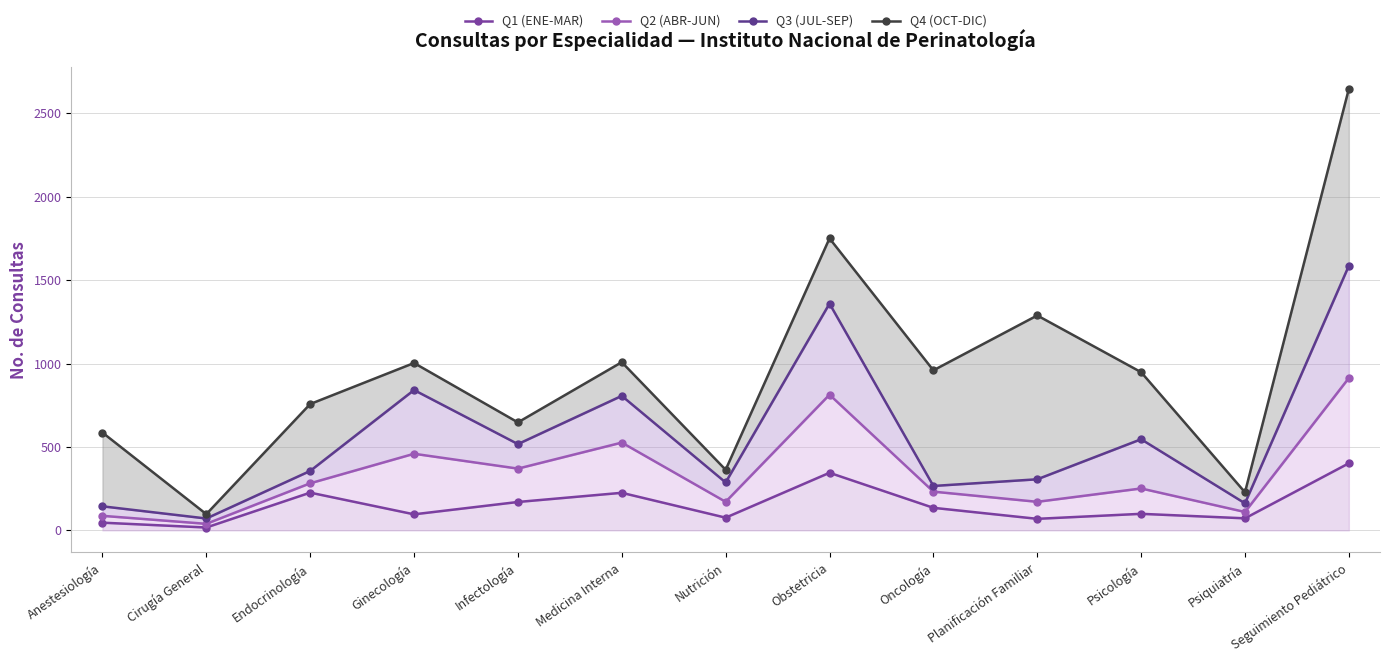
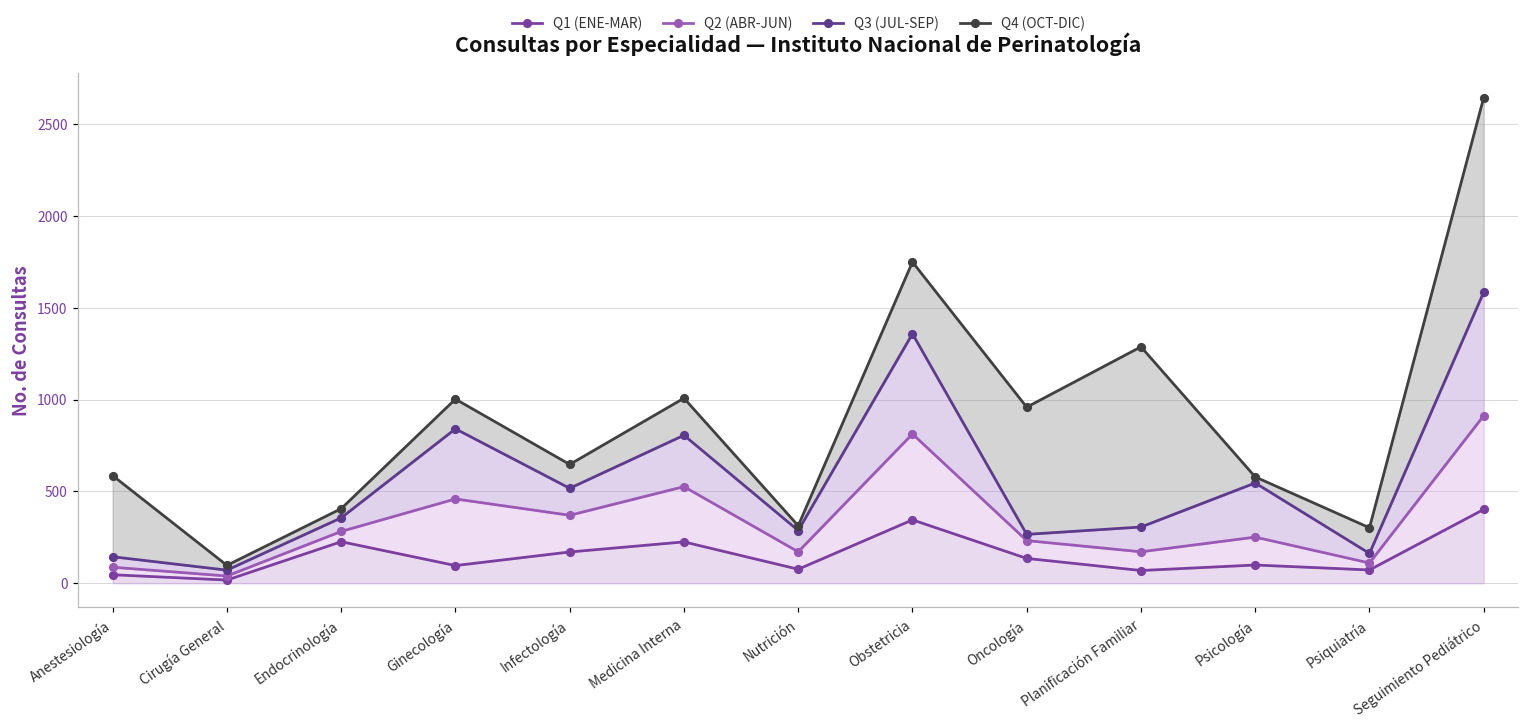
  {
    "Q4 (OCT-DIC)": {
      "Anestesiología": 440,
      "Cirugía General": 30,
-     "Endocrinología": 400,
+     "Endocrinología": 50,
      "Ginecología": 160,
      "Infectología": 130,
      "Medicina Interna": 200,
-     "Nutrición": 80,
+     "Nutrición": 30,
      "Obstetricia": 390,
      "Oncología": 690,
      "Planificación Familiar": 980,
-     "Psicología": 400,
-     "Psiquiatría": 70,
+     "Psicología": 30,
+     "Psiquiatría": 140,
      "Seguimiento Pediátrico": 1060
    }
  }
